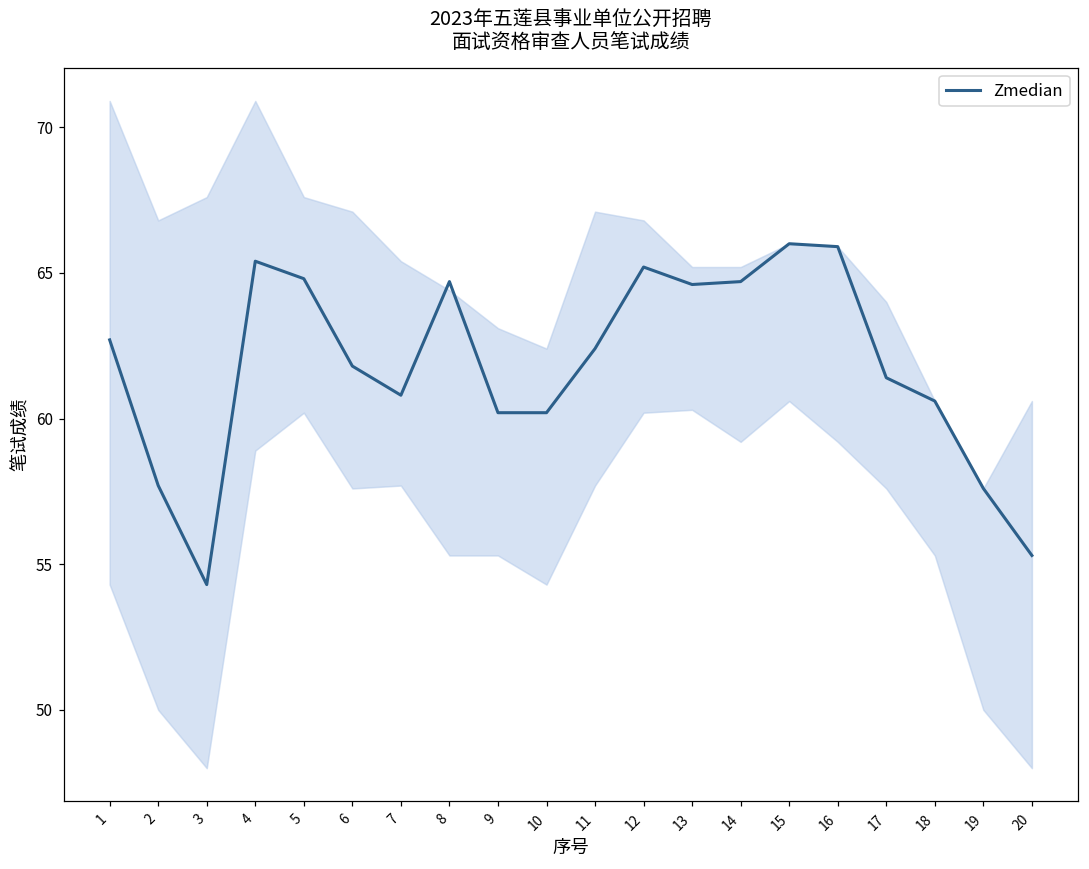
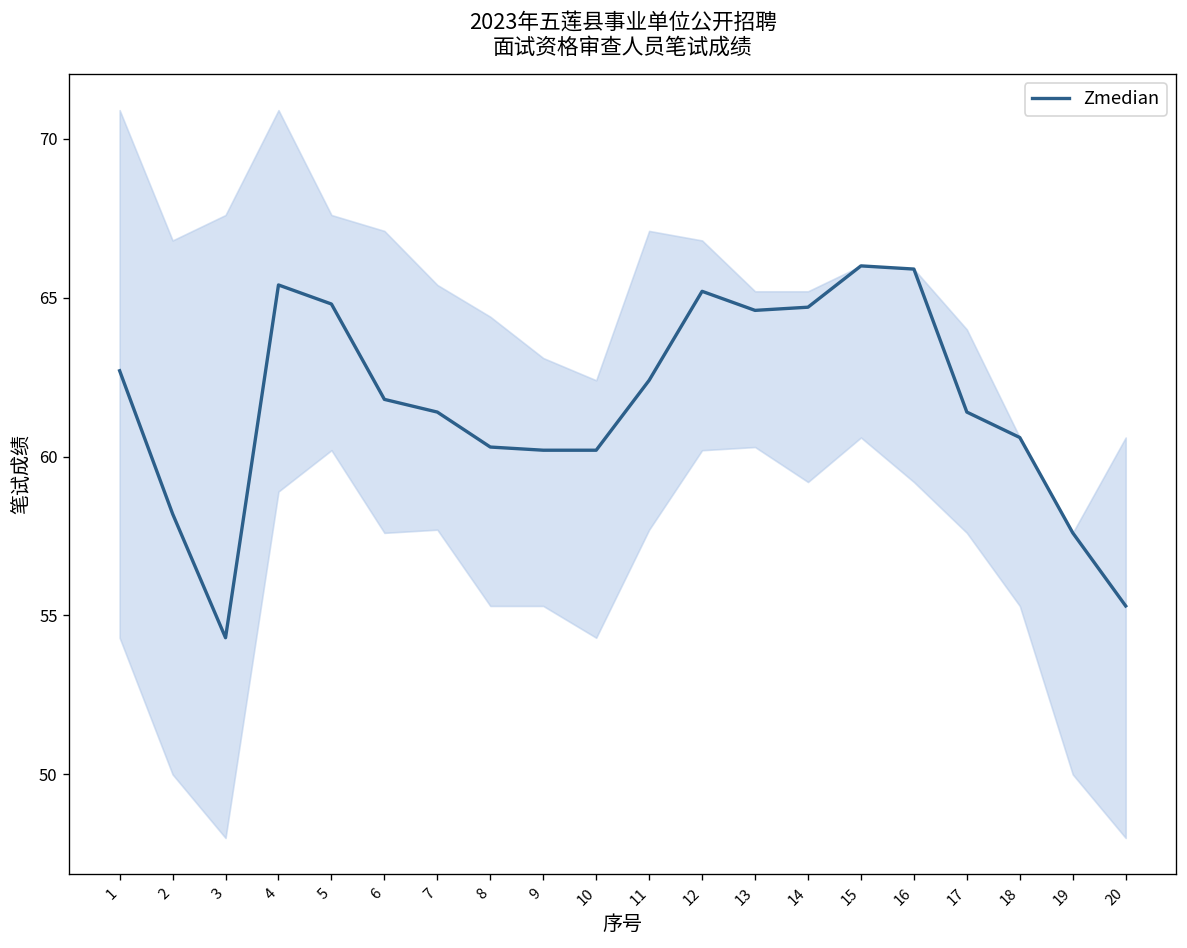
  {
    "Zmedian": {
      "1": 62.7,
-     "2": 57.7,
+     "2": 58.2,
      "3": 54.3,
      "4": 65.4,
      "5": 64.8,
      "6": 61.8,
-     "7": 60.8,
-     "8": 64.7,
+     "7": 61.4,
+     "8": 60.3,
      "9": 60.2,
      "10": 60.2,
      "11": 62.4,
      "12": 65.2,
      "13": 64.6,
      "14": 64.7,
      "17": 61.4,
      "20": 55.3
    }
  }
